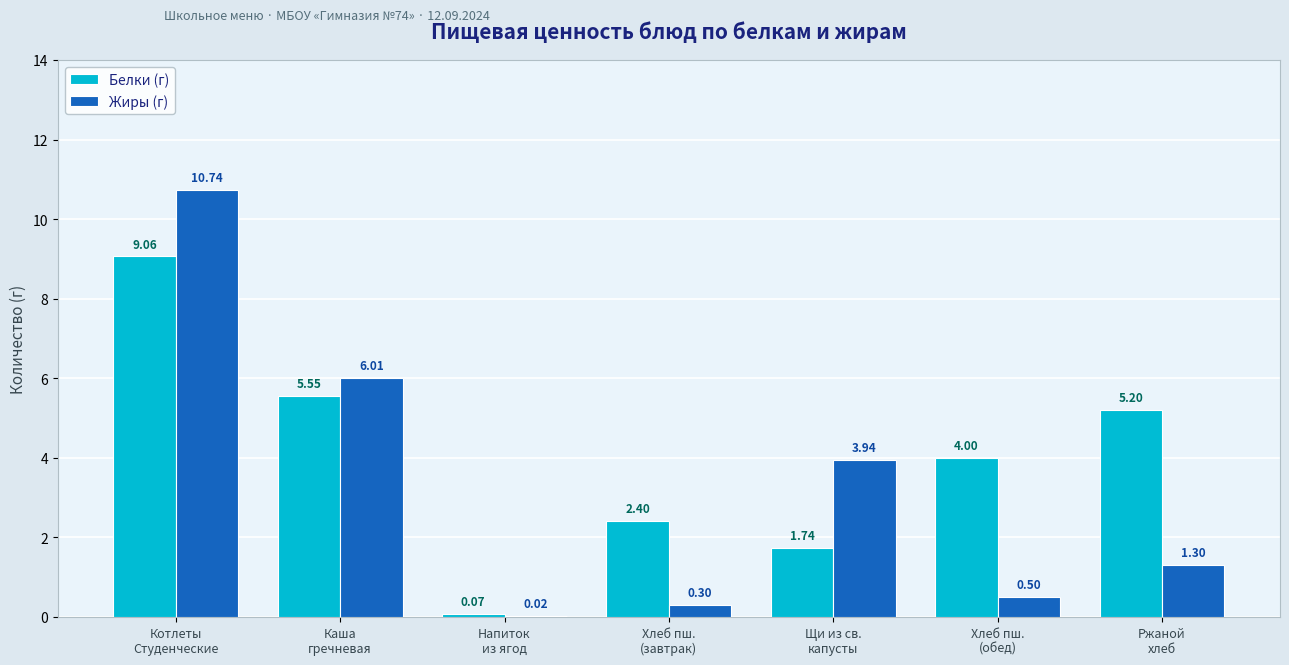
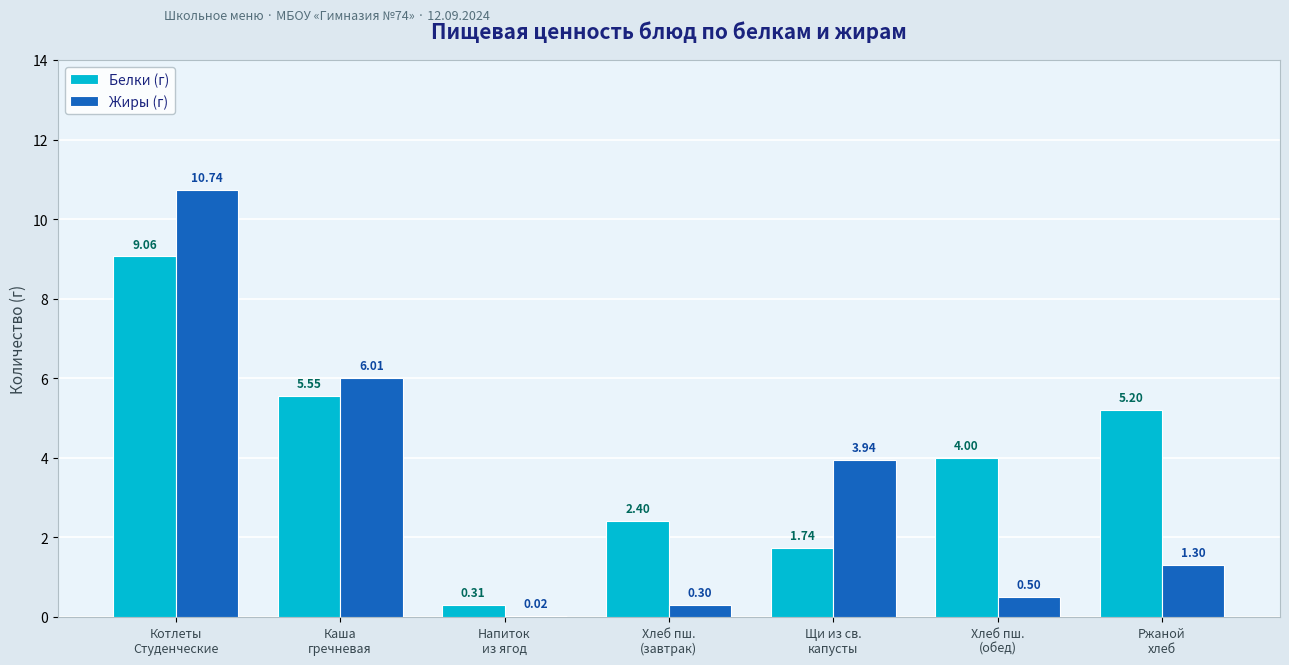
  {
    "Белки (г)": {
      "Котлеты Студенческие": 9.06,
      "Каша гречневая": 5.55,
-     "Напиток из ягод": 0.07,
+     "Напиток из ягод": 0.31,
      "Хлеб пш. (завтрак)": 2.40,
      "Щи из св. капусты": 1.74,
      "Хлеб пш. (обед)": 4.00,
      "Ржаной хлеб": 5.20
    },
    "Жиры (г)": {
      "Котлеты Студенческие": 10.74,
      "Каша гречневая": 6.01,
      "Напиток из ягод": 0.02,
      "Хлеб пш. (завтрак)": 0.30,
      "Щи из св. капусты": 3.94,
      "Хлеб пш. (обед)": 0.50,
      "Ржаной хлеб": 1.30
    }
  }
